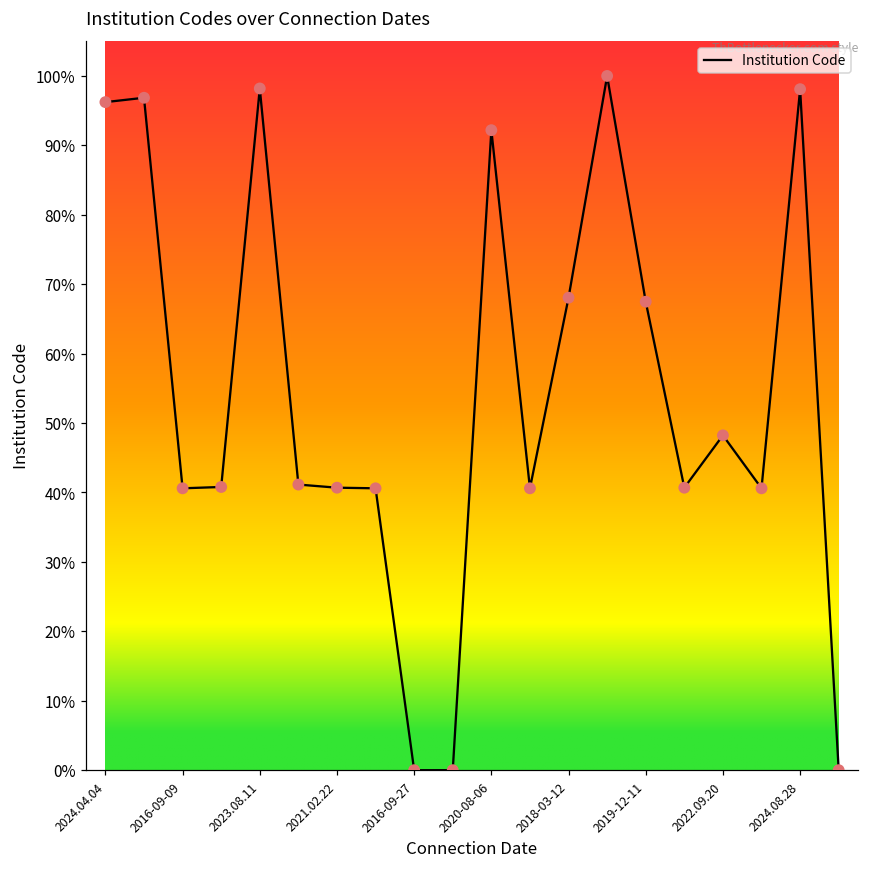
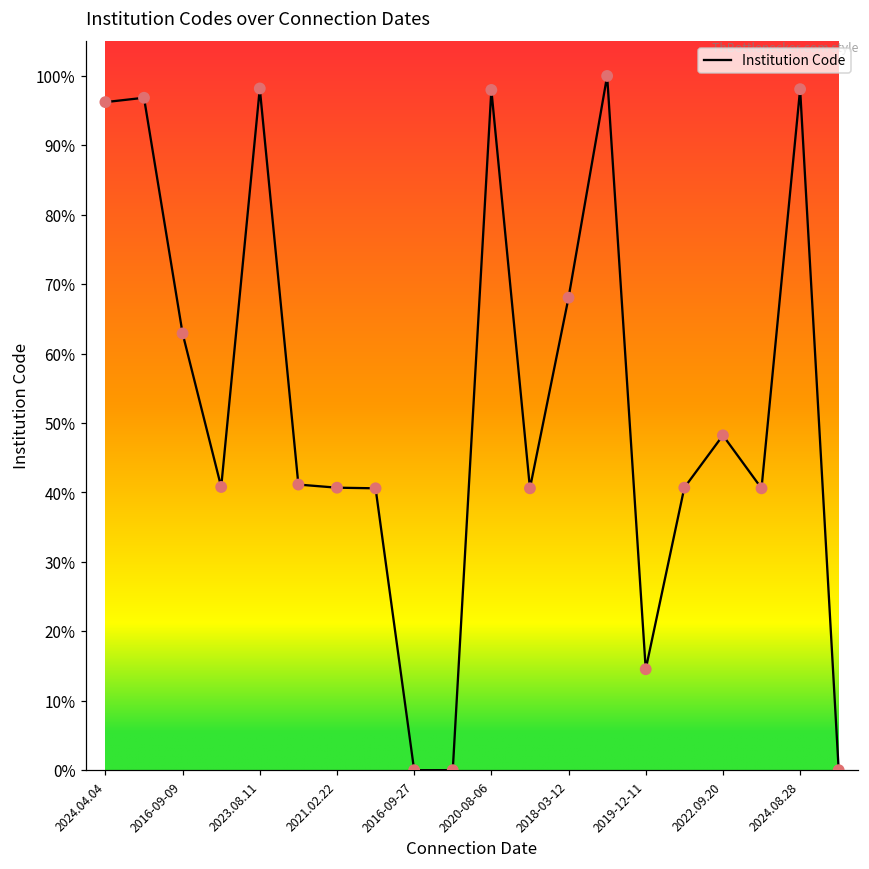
  {
    "2024.04.04": "96%",
-   "2016-09-09": "41%",
+   "2016-09-09": "63%",
    "2023.08.11": "98%",
    "2016-09-27": "0%",
-   "2020-08-06": "92%",
+   "2020-08-06": "98%",
    "2018-03-12": "68%",
-   "2019-12-11": "67%",
+   "2019-12-11": "15%",
    "2022.09.20": "48%",
    "2024.08.28": "98%"
  }
